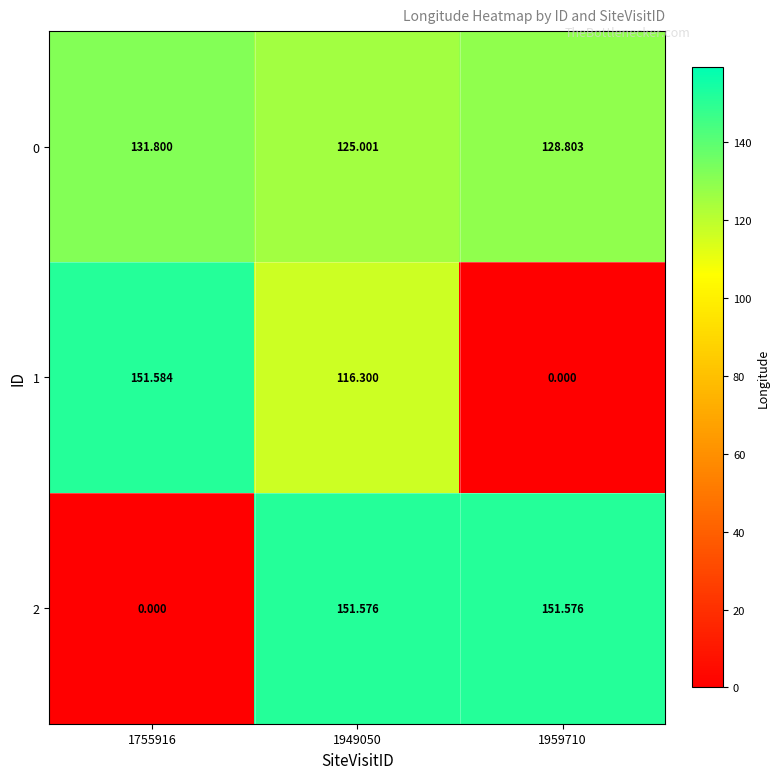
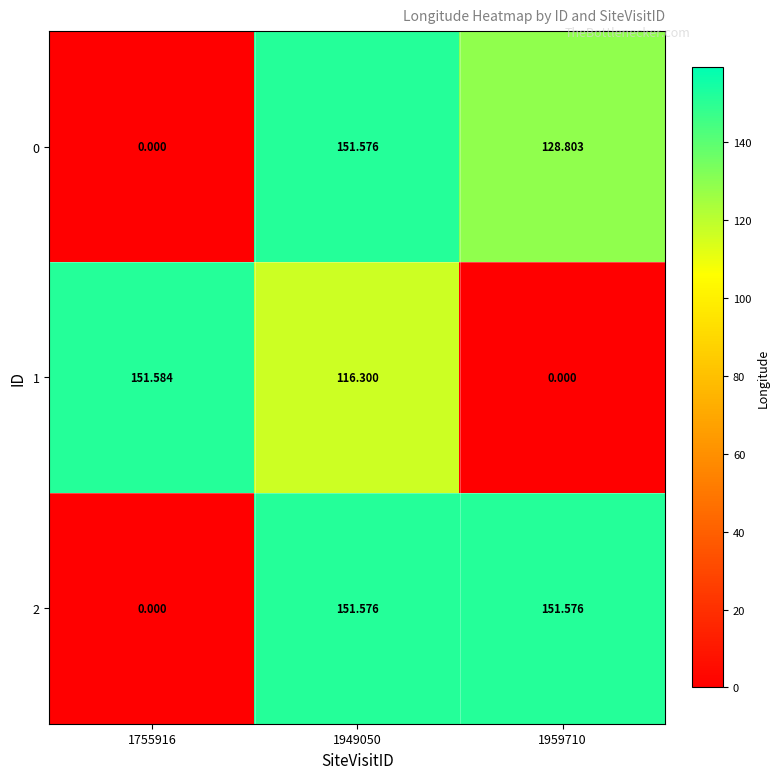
  {
    "0": {
-     "1755916": 131.800,
-     "1949050": 125.001,
+     "1755916": 0.000,
+     "1949050": 151.576,
      "1959710": 128.803
    },
    "1": {
      "1755916": 151.584,
      "1949050": 116.300,
      "1959710": 0.000
    },
    "2": {
      "1755916": 0.000,
      "1949050": 151.576,
      "1959710": 151.576
    }
  }
